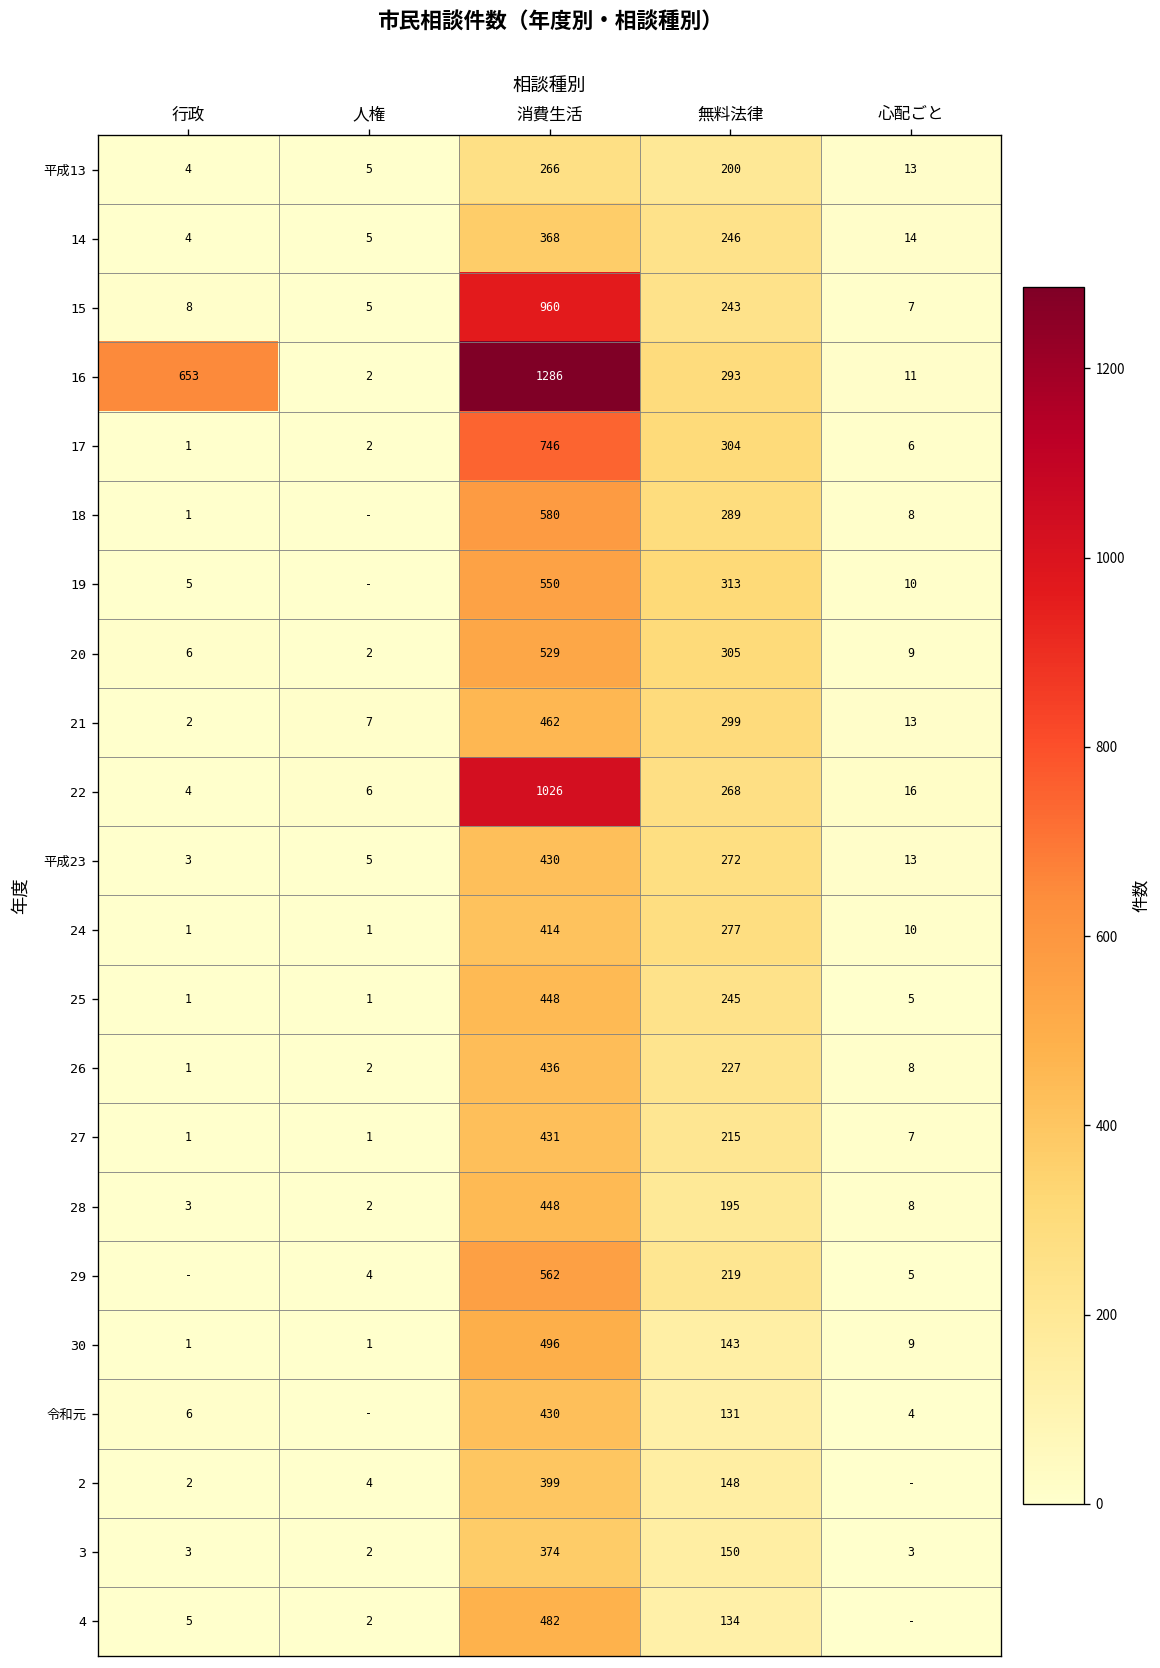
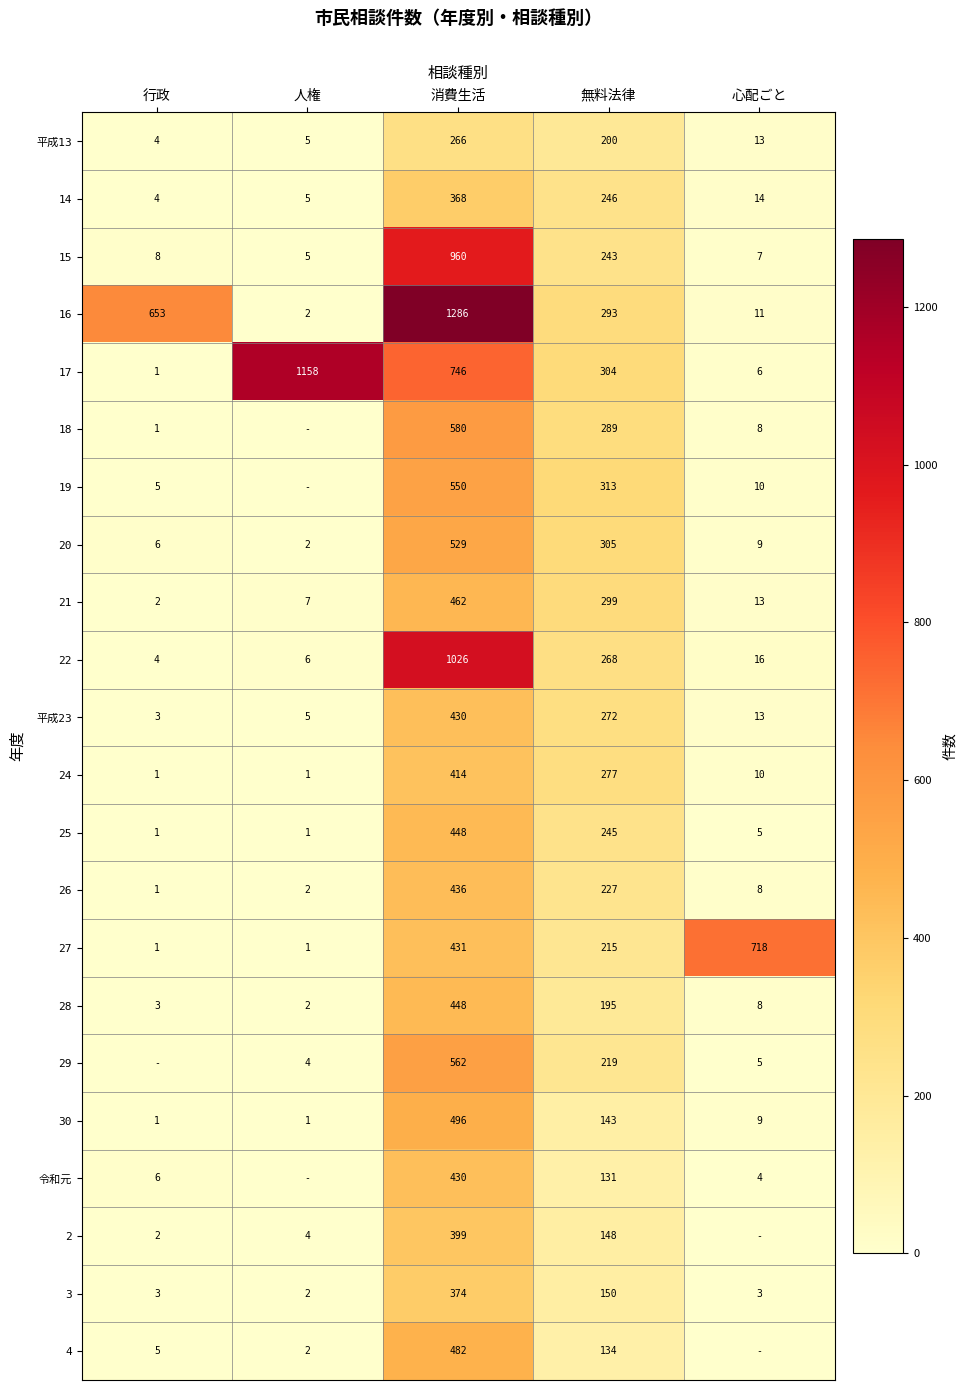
  {
    "平成13": {
      "行政": 4,
      "人権": 5,
      "消費生活": 266,
      "無料法律": 200,
      "心配ごと": 13
    },
    "14": {
      "行政": 4,
      "人権": 5,
      "消費生活": 368,
      "無料法律": 246,
      "心配ごと": 14
    },
    "15": {
      "行政": 8,
      "人権": 5,
      "消費生活": 960,
      "無料法律": 243,
      "心配ごと": 7
    },
    "16": {
      "行政": 653,
      "人権": 2,
      "消費生活": 1286,
      "無料法律": 293,
      "心配ごと": 11
    },
    "17": {
      "行政": 1,
-     "人権": 2,
+     "人権": 1158,
      "消費生活": 746,
      "無料法律": 304,
      "心配ごと": 6
    },
    "18": {
      "行政": 1,
      "消費生活": 580,
      "無料法律": 289,
      "心配ごと": 8
    },
    "19": {
      "行政": 5,
      "消費生活": 550,
      "無料法律": 313,
      "心配ごと": 10
    },
    "20": {
      "行政": 6,
      "人権": 2,
      "消費生活": 529,
      "無料法律": 305,
      "心配ごと": 9
    },
    "21": {
      "行政": 2,
      "人権": 7,
      "消費生活": 462,
      "無料法律": 299,
      "心配ごと": 13
    },
    "22": {
      "行政": 4,
      "人権": 6,
      "消費生活": 1026,
      "無料法律": 268,
      "心配ごと": 16
    },
    "平成23": {
      "行政": 3,
      "人権": 5,
      "消費生活": 430,
      "無料法律": 272,
      "心配ごと": 13
    },
    "24": {
      "行政": 1,
      "人権": 1,
      "消費生活": 414,
      "無料法律": 277,
      "心配ごと": 10
    },
    "25": {
      "行政": 1,
      "人権": 1,
      "消費生活": 448,
      "無料法律": 245,
      "心配ごと": 5
    },
    "26": {
      "行政": 1,
      "人権": 2,
      "消費生活": 436,
      "無料法律": 227,
      "心配ごと": 8
    },
    "27": {
      "行政": 1,
      "人権": 1,
      "消費生活": 431,
      "無料法律": 215,
-     "心配ごと": 7
+     "心配ごと": 718
    },
    "28": {
      "行政": 3,
      "人権": 2,
      "消費生活": 448,
      "無料法律": 195,
      "心配ごと": 8
    },
    "29": {
      "人権": 4,
      "消費生活": 562,
      "無料法律": 219,
      "心配ごと": 5
    },
    "30": {
      "行政": 1,
      "人権": 1,
      "消費生活": 496,
      "無料法律": 143,
      "心配ごと": 9
    },
    "令和元": {
      "行政": 6,
      "消費生活": 430,
      "無料法律": 131,
      "心配ごと": 4
    },
    "2": {
      "行政": 2,
      "人権": 4,
      "消費生活": 399,
      "無料法律": 148
    },
    "3": {
      "行政": 3,
      "人権": 2,
      "消費生活": 374,
      "無料法律": 150,
      "心配ごと": 3
    },
    "4": {
      "行政": 5,
      "人権": 2,
      "消費生活": 482,
      "無料法律": 134
    }
  }
